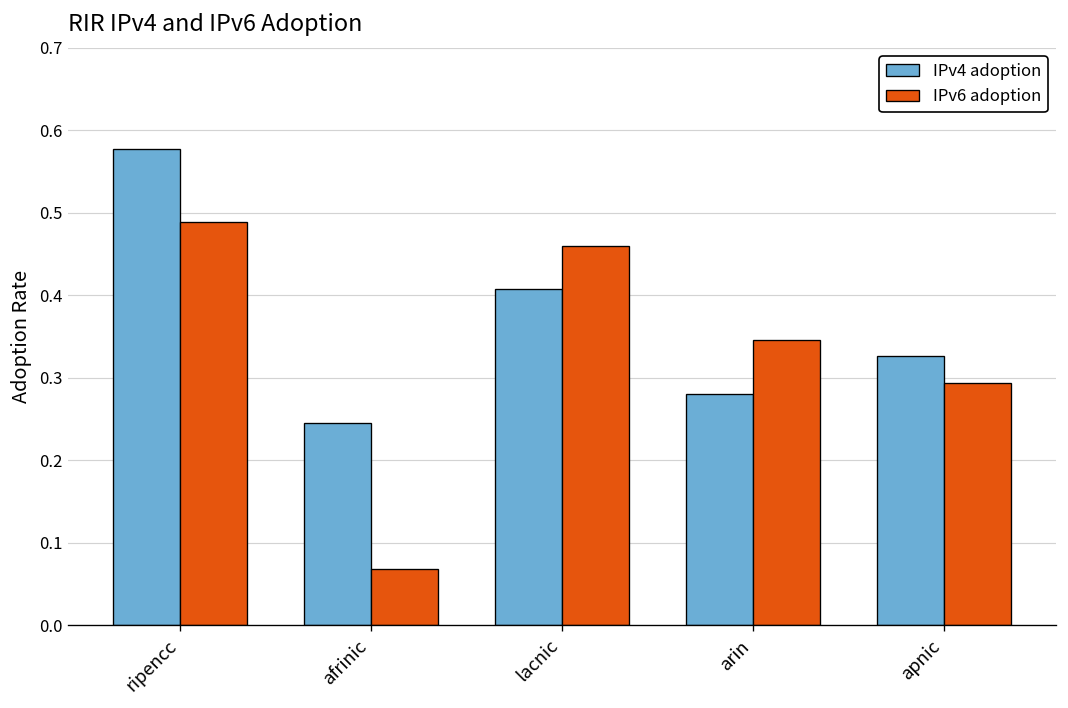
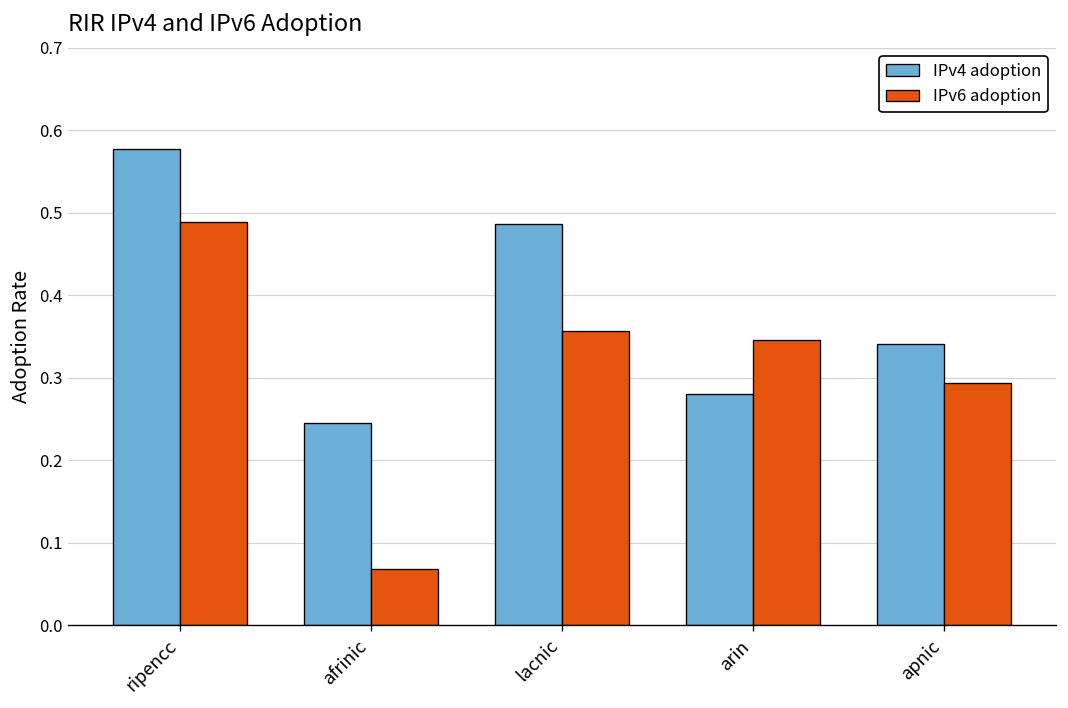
  {
    "IPv4 adoption": {
      "ripencc": 0.58,
      "afrinic": 0.25,
-     "lacnic": 0.41,
+     "lacnic": 0.49,
      "arin": 0.28,
-     "apnic": 0.33
+     "apnic": 0.34
    },
    "IPv6 adoption": {
      "ripencc": 0.49,
      "afrinic": 0.07,
-     "lacnic": 0.46,
+     "lacnic": 0.36,
      "arin": 0.35,
      "apnic": 0.29
    }
  }
